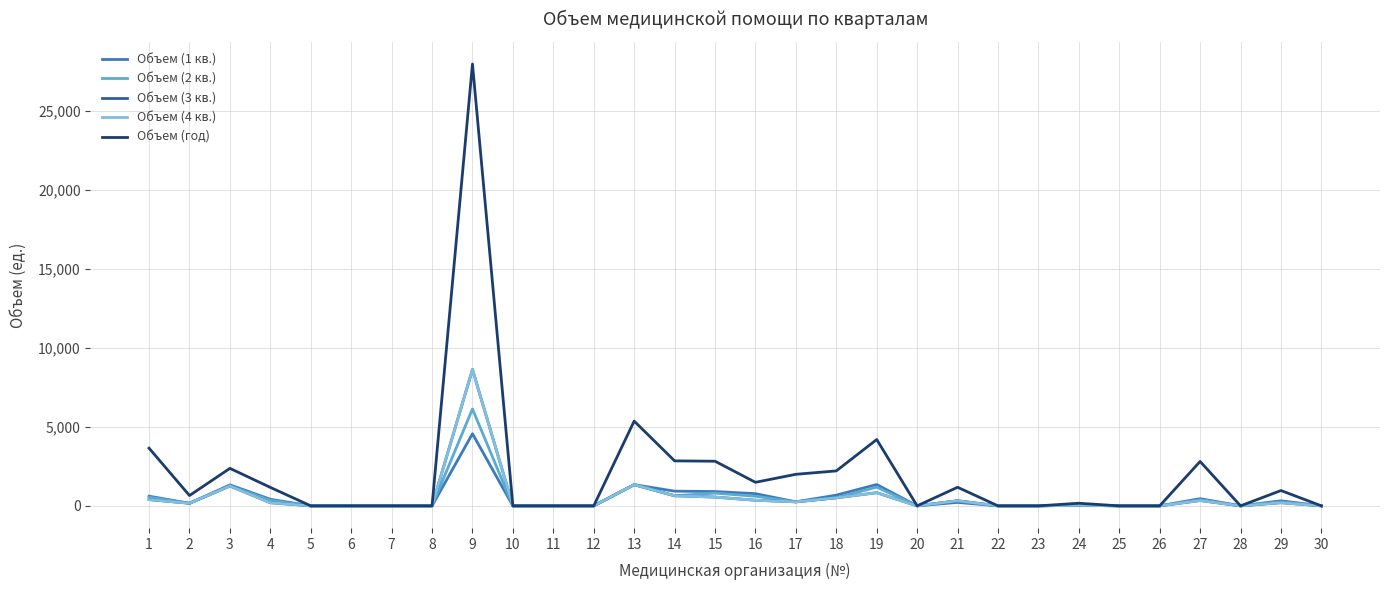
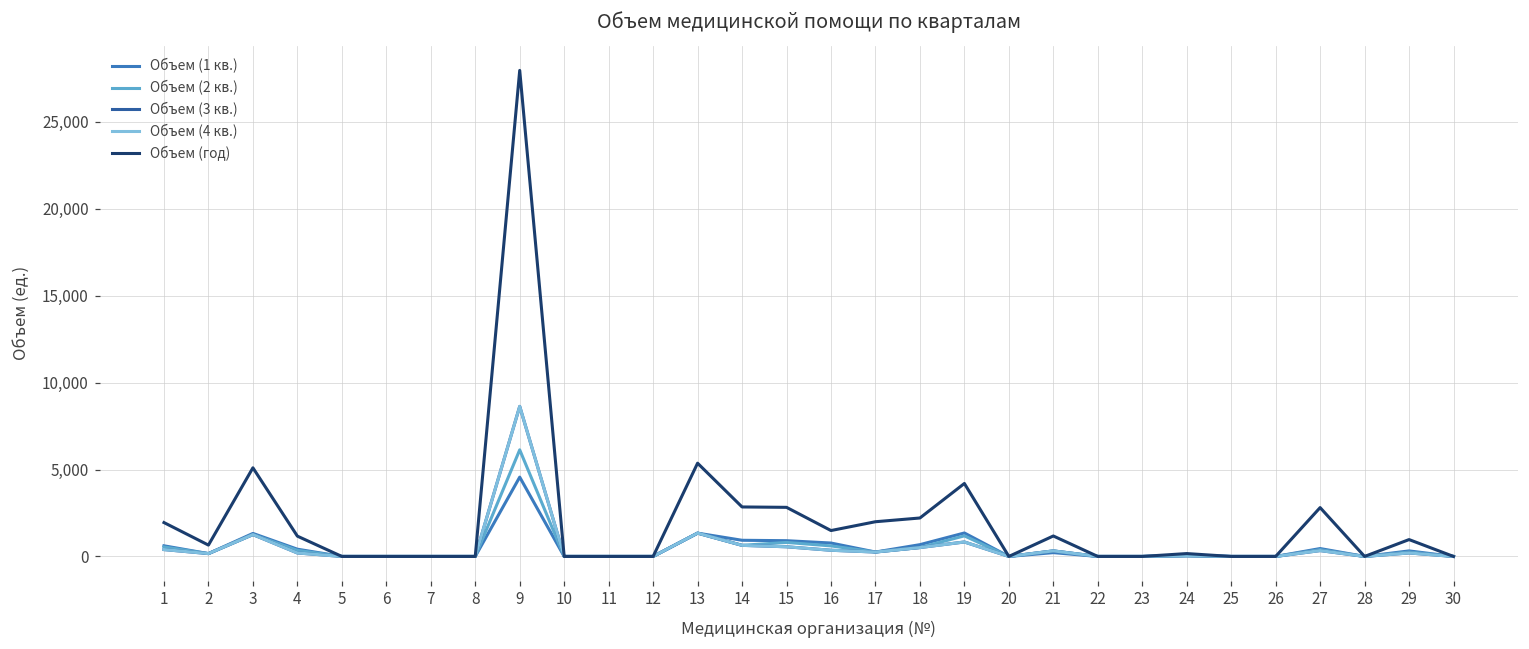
  {
    "Объем (год)": {
-     "1": "3,700",
+     "1": "1,900",
      "2": "700",
-     "3": "2,400",
+     "3": "5,100",
      "4": "1,200",
      "9": "28,000",
      "13": "5,400",
      "14": "2,800",
      "15": "2,800",
      "16": "1,500",
      "17": "2,000",
      "18": "2,200",
      "19": "4,200",
      "21": "1,200",
      "27": "2,800",
      "29": "1,000"
    }
  }
